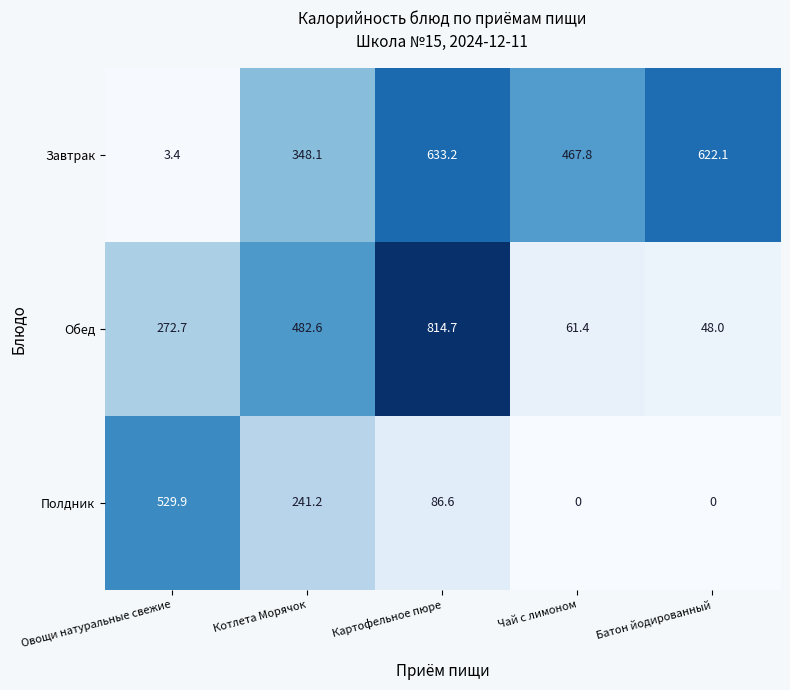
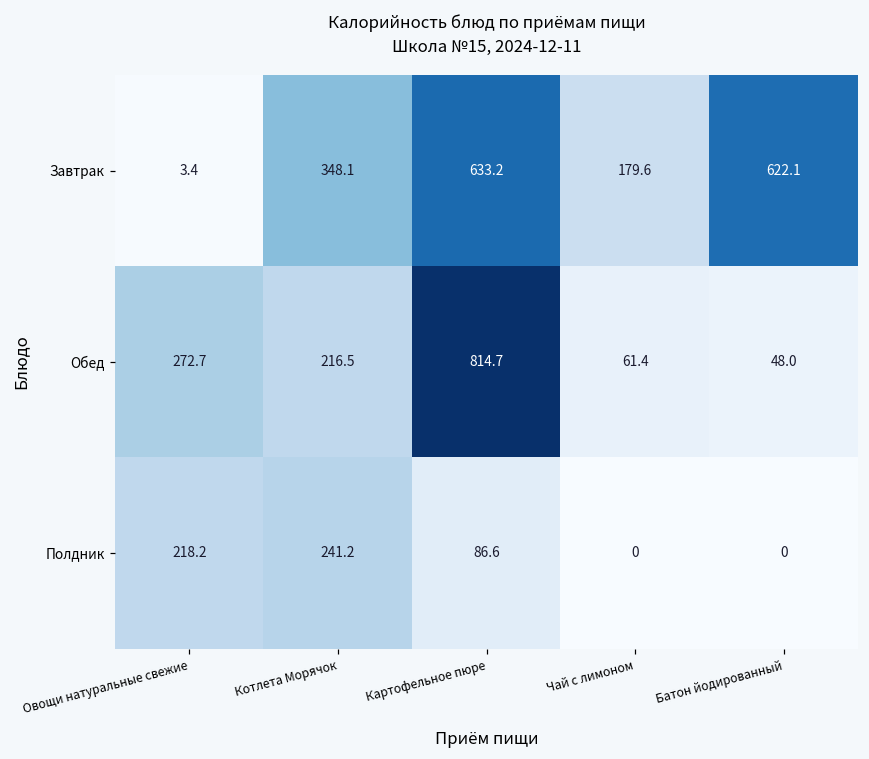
  {
    "Завтрак": {
      "Овощи натуральные свежие": 3.4,
      "Котлета Морячок": 348.1,
      "Картофельное пюре": 633.2,
-     "Чай с лимоном": 467.8,
+     "Чай с лимоном": 179.6,
      "Батон йодированный": 622.1
    },
    "Обед": {
      "Овощи натуральные свежие": 272.7,
-     "Котлета Морячок": 482.6,
+     "Котлета Морячок": 216.5,
      "Картофельное пюре": 814.7,
      "Чай с лимоном": 61.4,
      "Батон йодированный": 48.0
    },
    "Полдник": {
-     "Овощи натуральные свежие": 529.9,
+     "Овощи натуральные свежие": 218.2,
      "Котлета Морячок": 241.2,
      "Картофельное пюре": 86.6,
      "Чай с лимоном": 0,
      "Батон йодированный": 0
    }
  }
